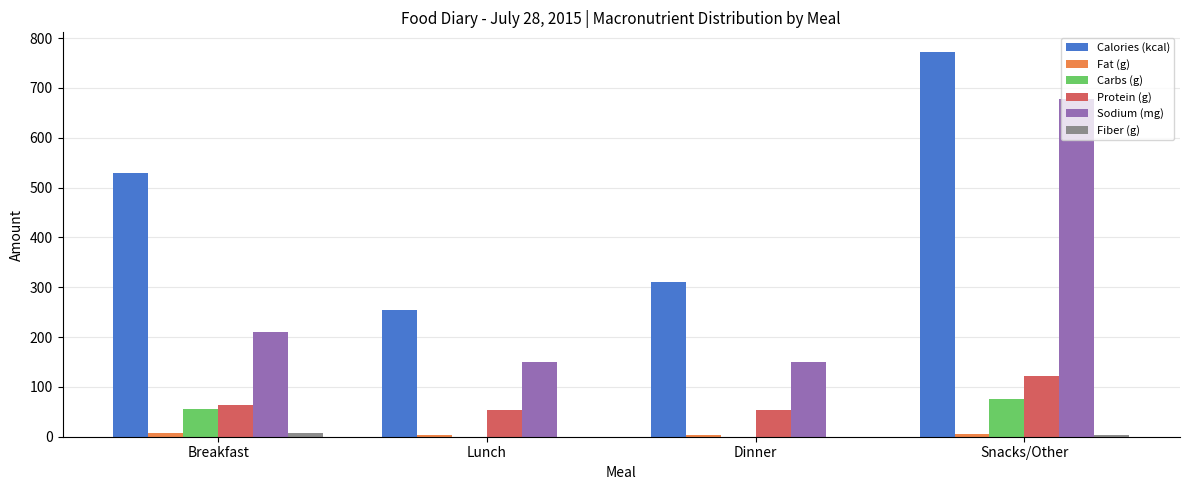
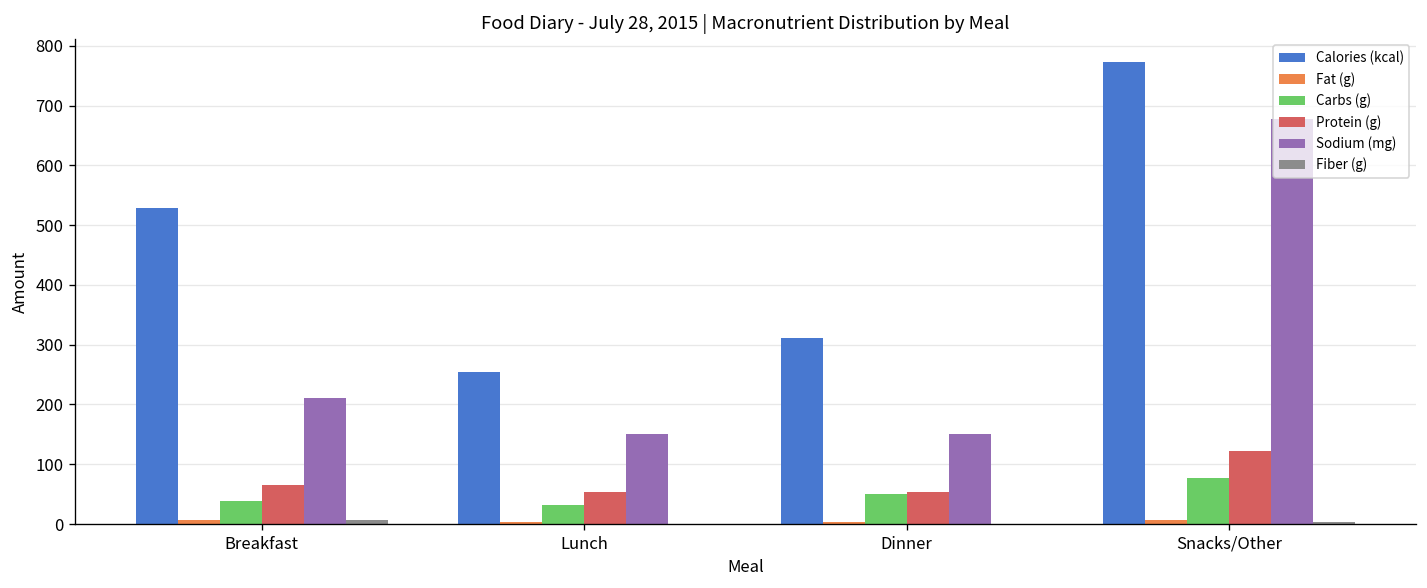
  {
    "Calories (kcal)": {
      "Breakfast": 530,
      "Lunch": 250,
      "Dinner": 310,
      "Snacks/Other": 770
    },
    "Carbs (g)": {
-     "Breakfast": 50,
-     "Lunch": 0,
-     "Dinner": 0,
+     "Breakfast": 40,
+     "Lunch": 30,
+     "Dinner": 50,
      "Snacks/Other": 80
    }
  }
